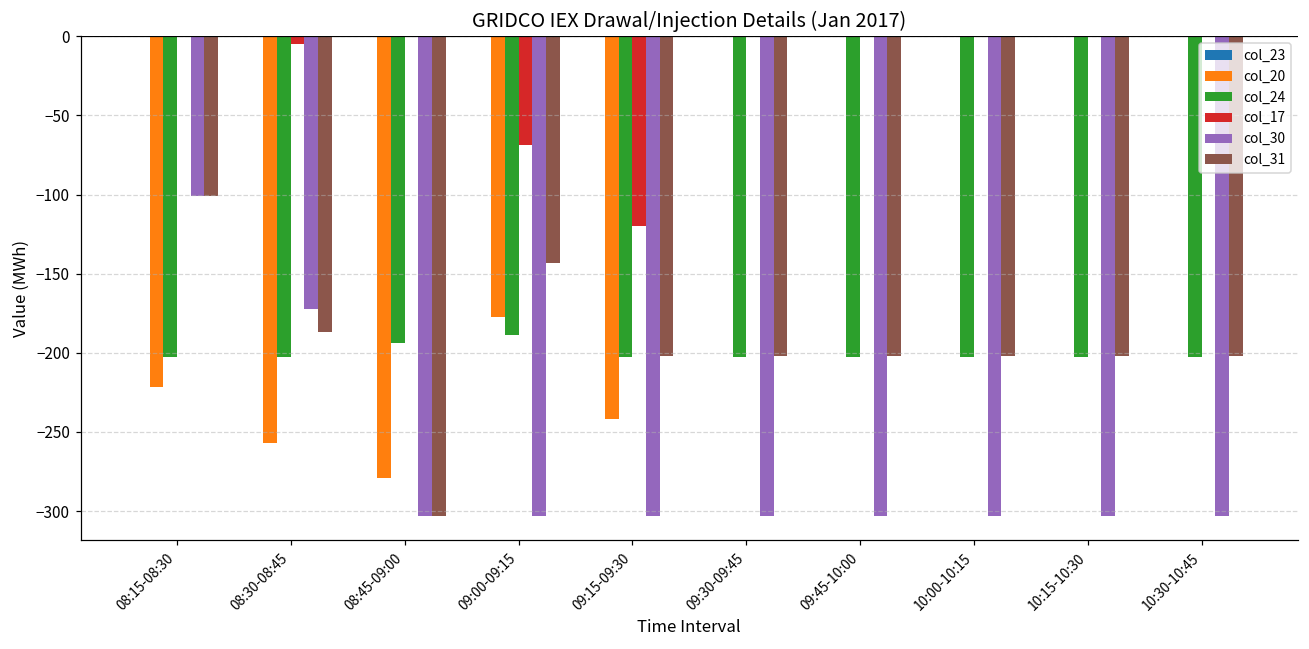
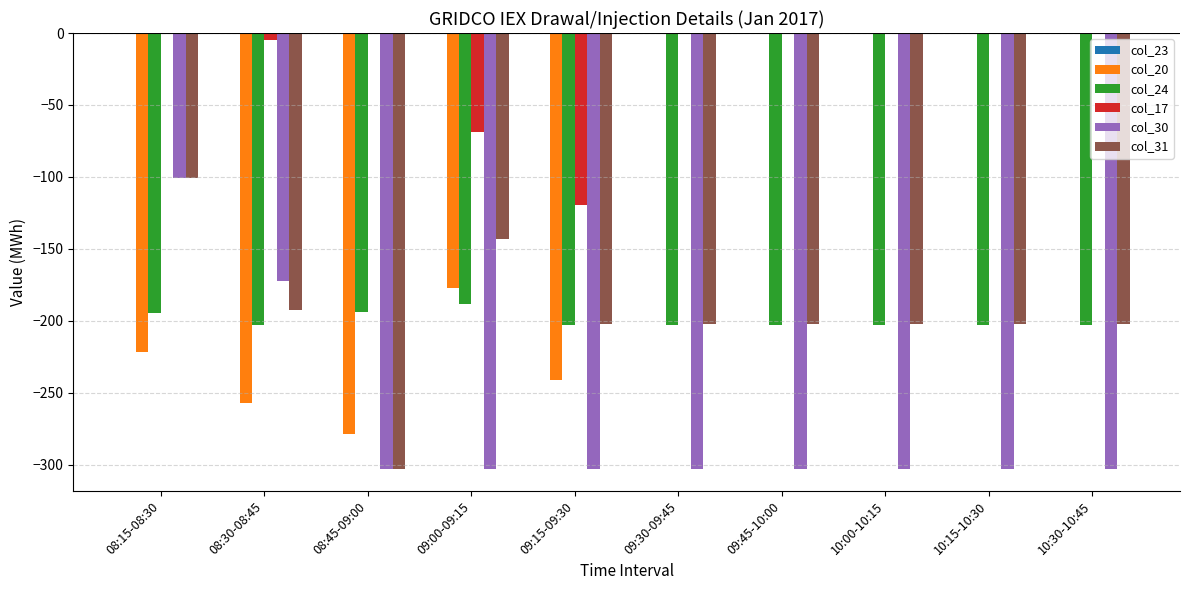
  {
    "col_23": {
      "08:15-08:30": 0,
      "08:30-08:45": 0,
      "08:45-09:00": 0,
      "09:00-09:15": 0,
      "09:15-09:30": 0,
      "09:30-09:45": 0,
      "09:45-10:00": 0,
      "10:00-10:15": 0,
      "10:15-10:30": 0,
      "10:30-10:45": 0
    },
    "col_20": {
      "08:15-08:30": -222,
      "08:30-08:45": -257,
      "08:45-09:00": -279,
      "09:00-09:15": -177,
      "09:15-09:30": -241,
      "09:30-09:45": 0,
      "09:45-10:00": 0,
      "10:00-10:15": 0,
      "10:15-10:30": 0,
      "10:30-10:45": 0
    },
    "col_24": {
-     "08:15-08:30": -203,
+     "08:15-08:30": -194,
      "08:30-08:45": -203,
      "08:45-09:00": -194,
      "09:00-09:15": -188,
      "09:15-09:30": -203,
      "09:30-09:45": -203,
      "09:45-10:00": -203,
      "10:00-10:15": -203,
      "10:15-10:30": -203,
      "10:30-10:45": -203
    },
    "col_17": {
      "08:15-08:30": 0,
      "08:30-08:45": -5,
      "08:45-09:00": 0,
      "09:00-09:15": -69,
      "09:15-09:30": -120,
      "09:30-09:45": 0,
      "09:45-10:00": 0,
      "10:00-10:15": 0,
      "10:15-10:30": 0,
      "10:30-10:45": 0
    },
    "col_30": {
      "08:15-08:30": -101,
      "08:30-08:45": -172,
      "08:45-09:00": -303,
      "09:00-09:15": -303,
      "09:15-09:30": -303,
      "09:30-09:45": -303,
      "09:45-10:00": -303,
      "10:00-10:15": -303,
      "10:15-10:30": -303,
      "10:30-10:45": -303
    },
    "col_31": {
      "08:15-08:30": -101,
-     "08:30-08:45": -187,
+     "08:30-08:45": -193,
      "08:45-09:00": -303,
      "09:00-09:15": -143,
      "09:15-09:30": -202,
      "09:30-09:45": -202,
      "09:45-10:00": -202,
      "10:00-10:15": -202,
      "10:15-10:30": -202,
      "10:30-10:45": -202
    }
  }
